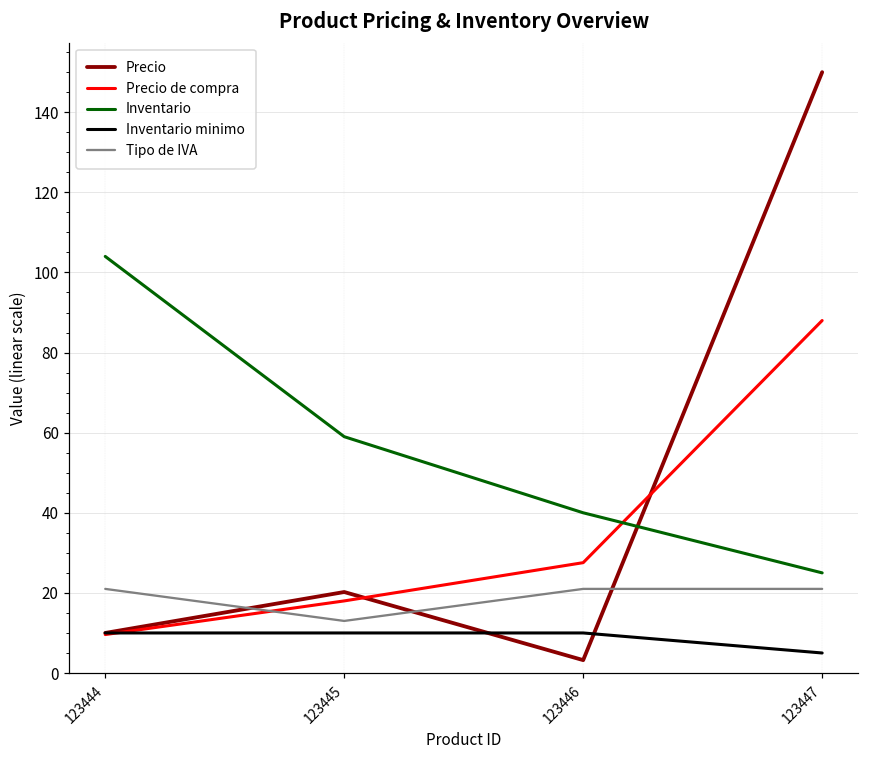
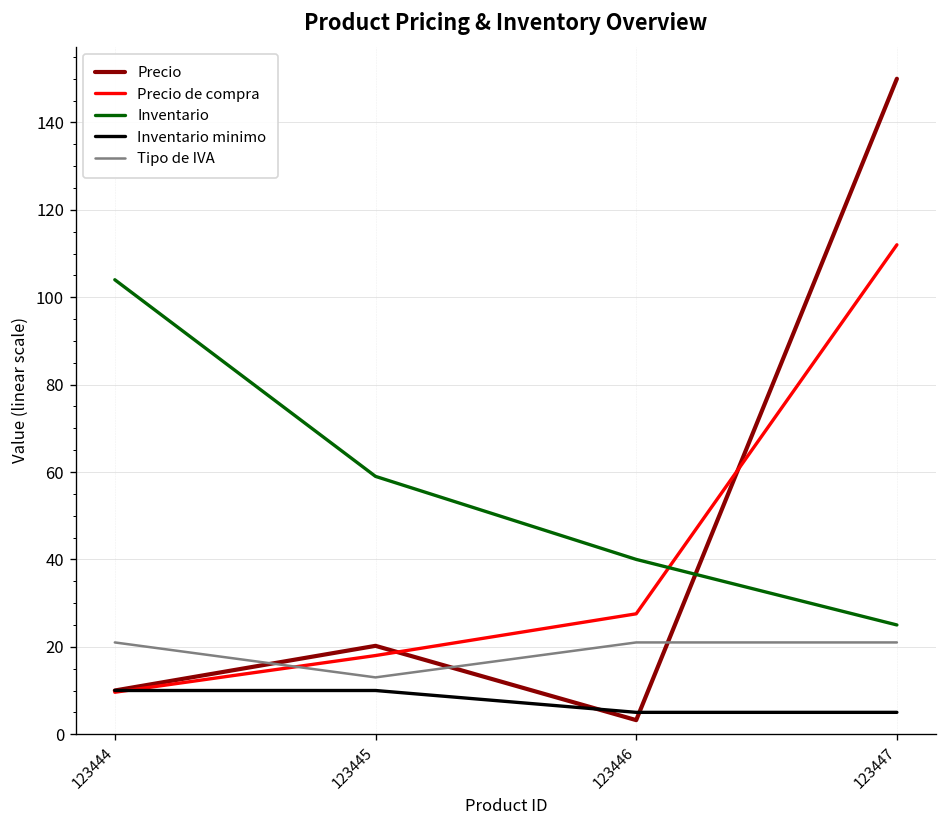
  {
    "Precio": {
      "123445": 20,
      "123446": 3,
      "123447": 150
    },
    "Precio de compra": {
      "123445": 18,
      "123446": 28,
-     "123447": 88
+     "123447": 112
    },
    "Inventario": {
      "123444": 104,
      "123445": 59,
      "123446": 40,
      "123447": 25
    },
    "Inventario minimo": {
      "123445": 10,
-     "123446": 10,
+     "123446": 5,
      "123447": 5
    },
    "Tipo de IVA": {
      "123444": 21,
      "123445": 13,
      "123446": 21,
      "123447": 21
    }
  }
